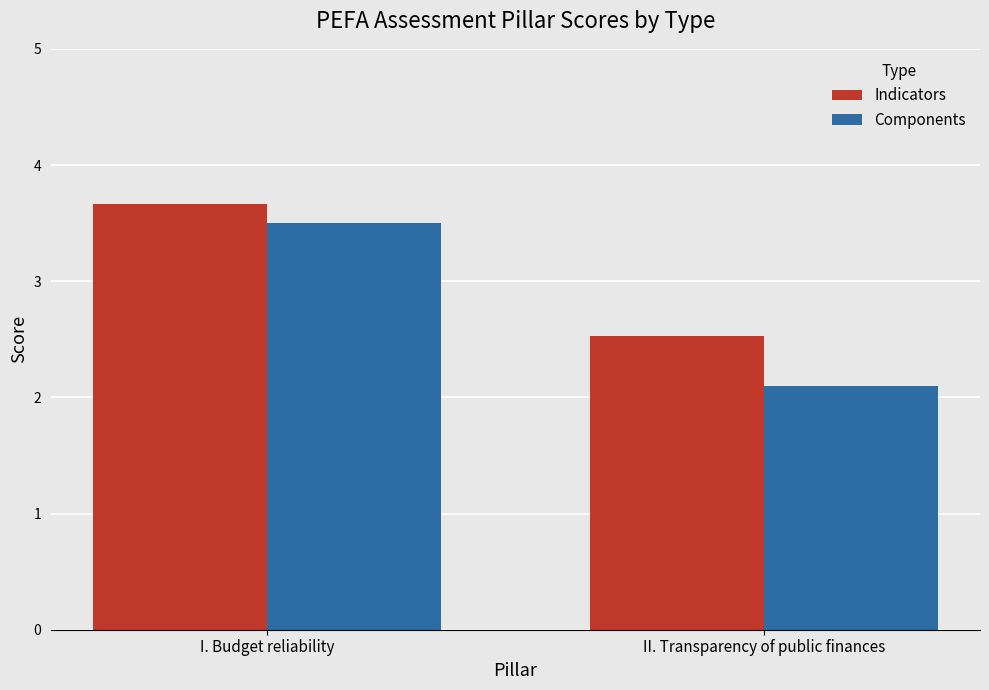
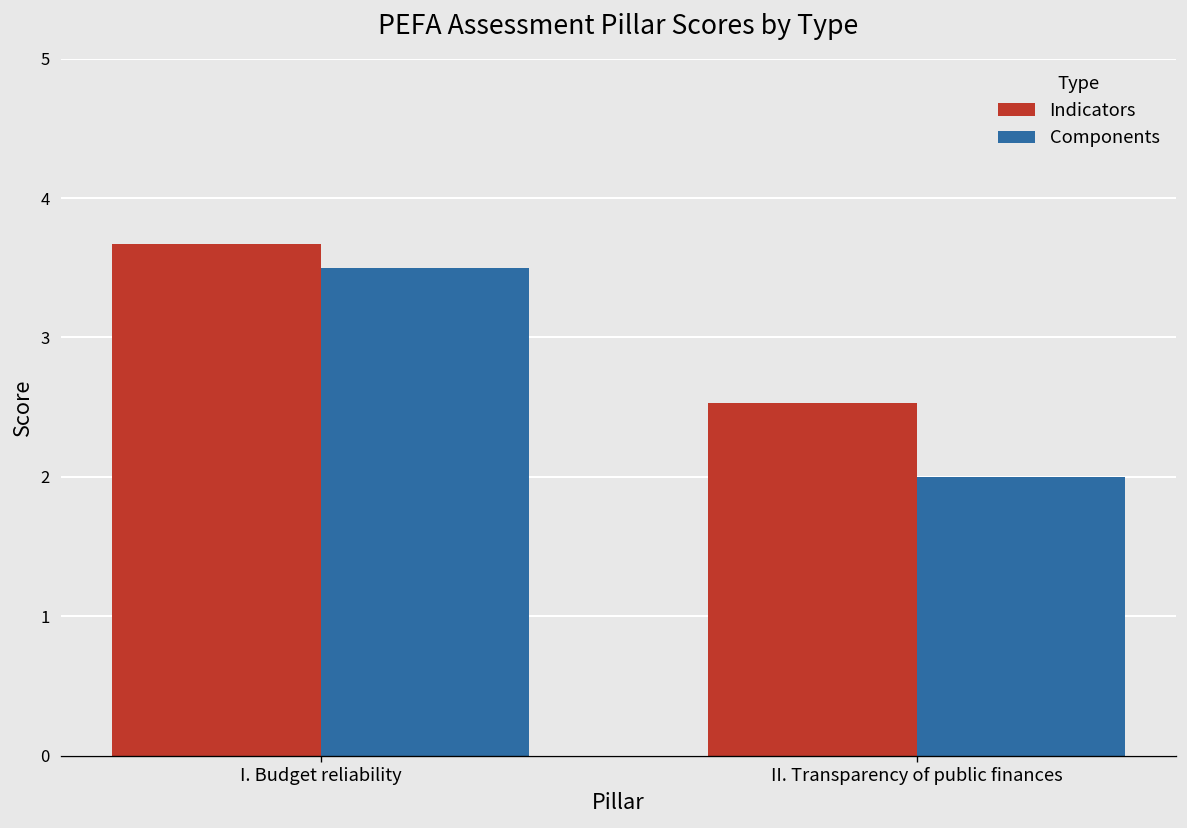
  {
    "Indicators": {
      "I. Budget reliability": 3.67,
      "II. Transparency of public finances": 2.53
    },
    "Components": {
      "I. Budget reliability": 3.5,
-     "II. Transparency of public finances": 2.1
+     "II. Transparency of public finances": 2.0
    }
  }
